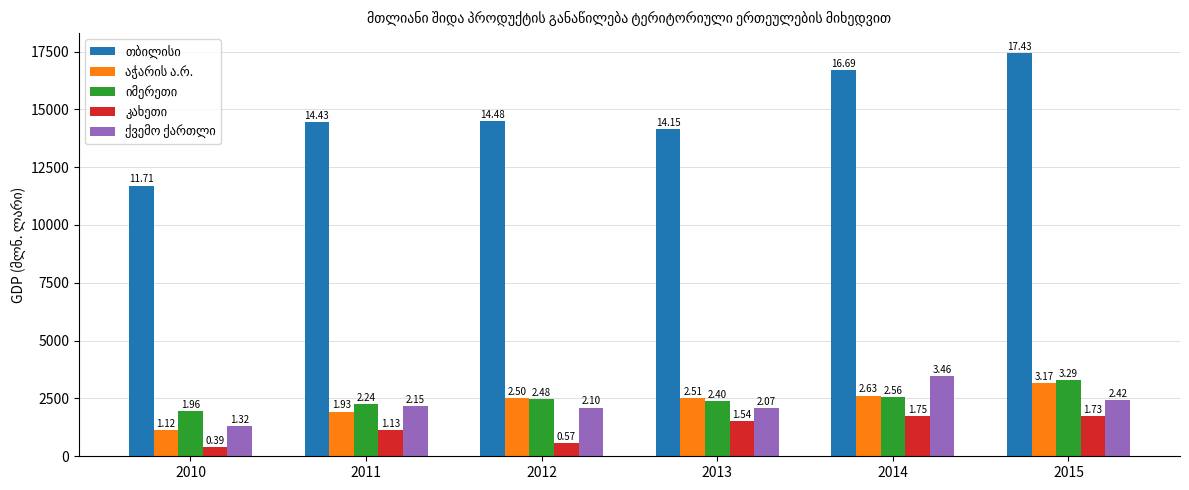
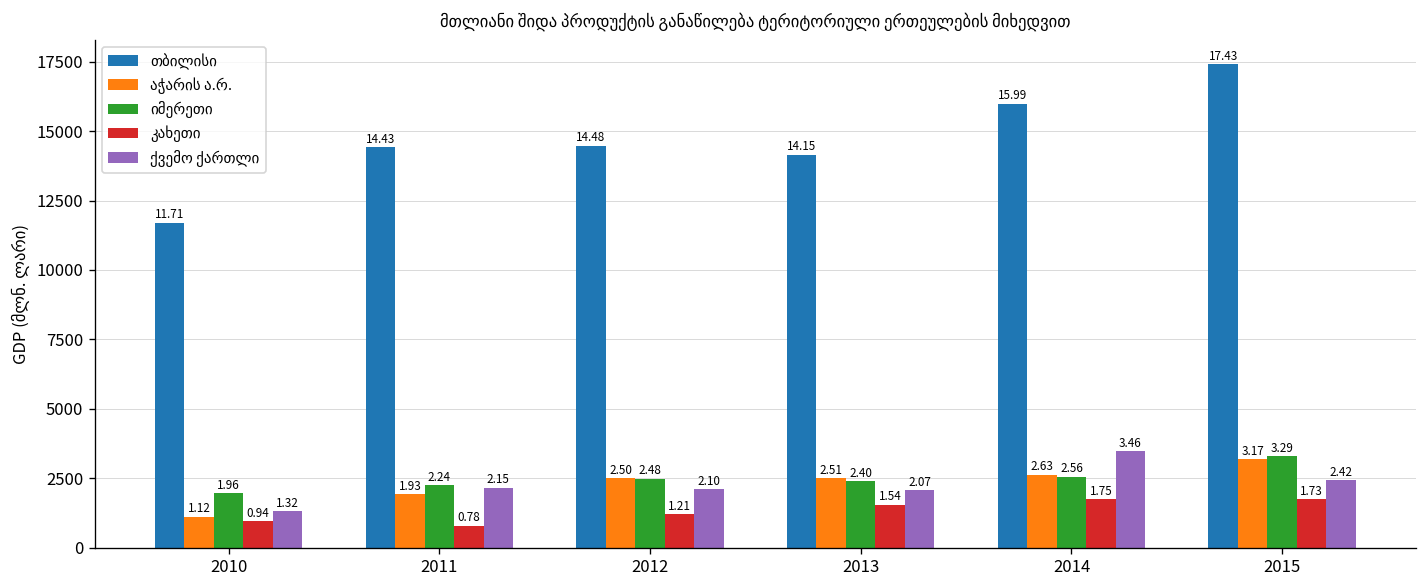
  {
    "თბილისი": {
-     "2014": 16.69
+     "2014": 15.99
    },
    "კახეთი": {
-     "2010": 0.39,
-     "2011": 1.13,
-     "2012": 0.57
+     "2010": 0.94,
+     "2011": 0.78,
+     "2012": 1.21
    }
  }
